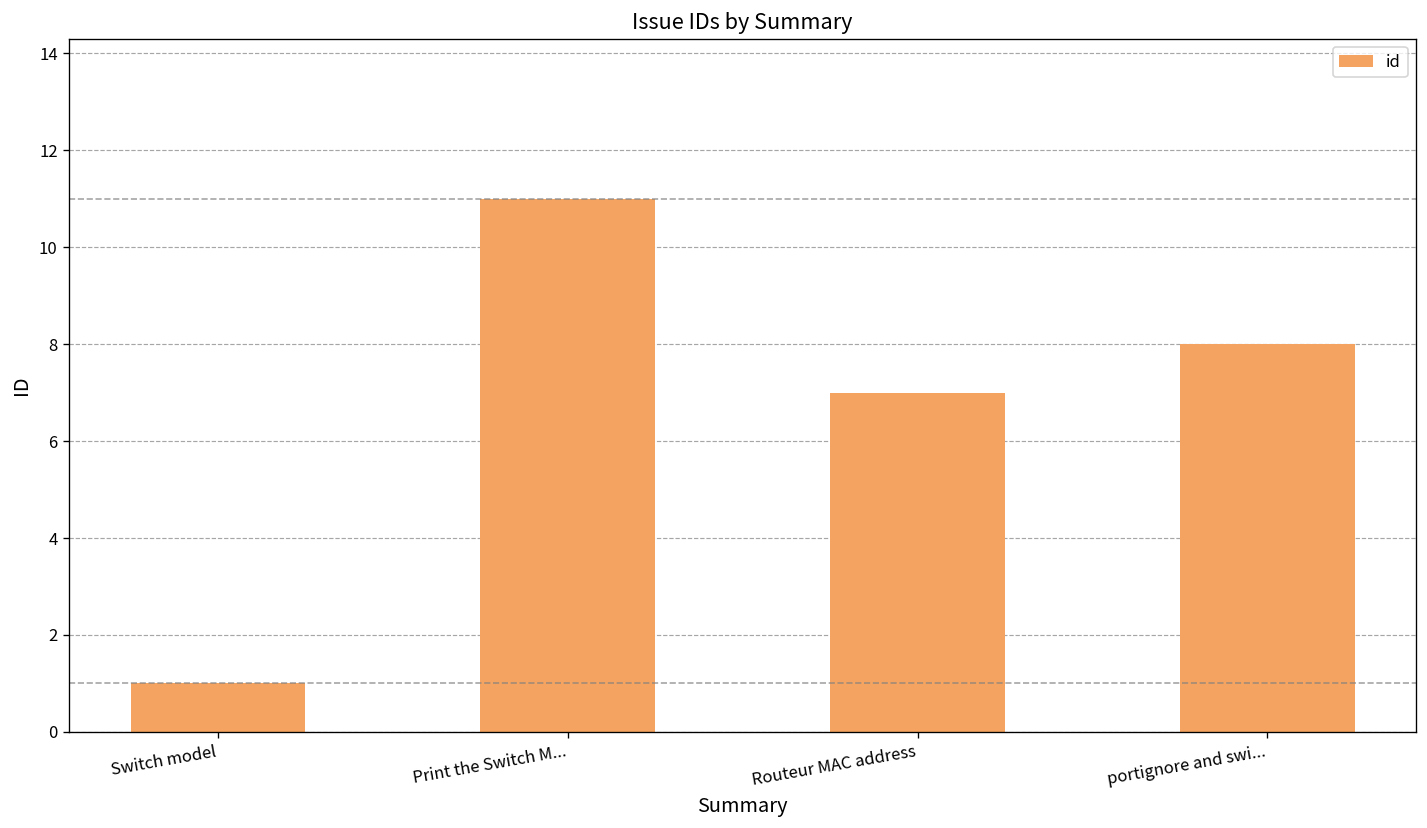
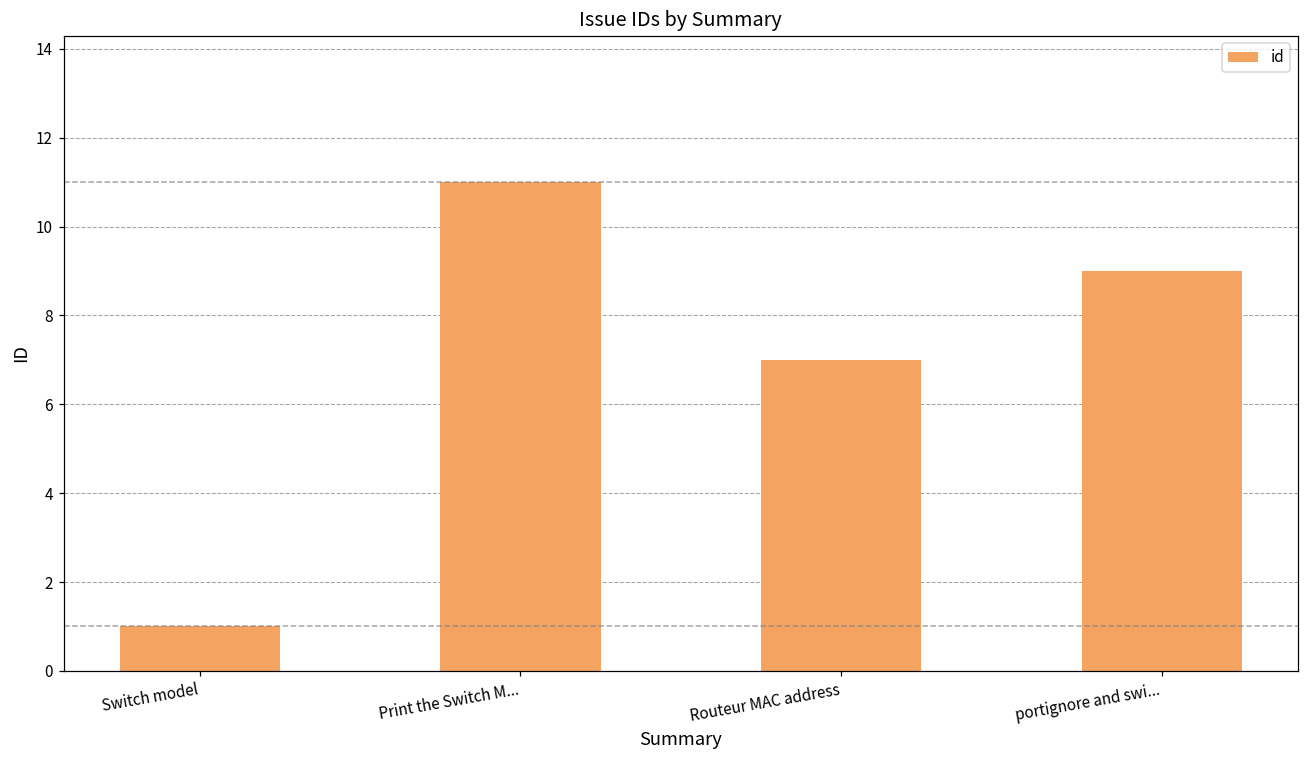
  {
    "Switch model": 1,
    "Print the Switch M...": 11,
    "Routeur MAC address": 7,
-   "portignore and swi...": 8
+   "portignore and swi...": 9
  }
